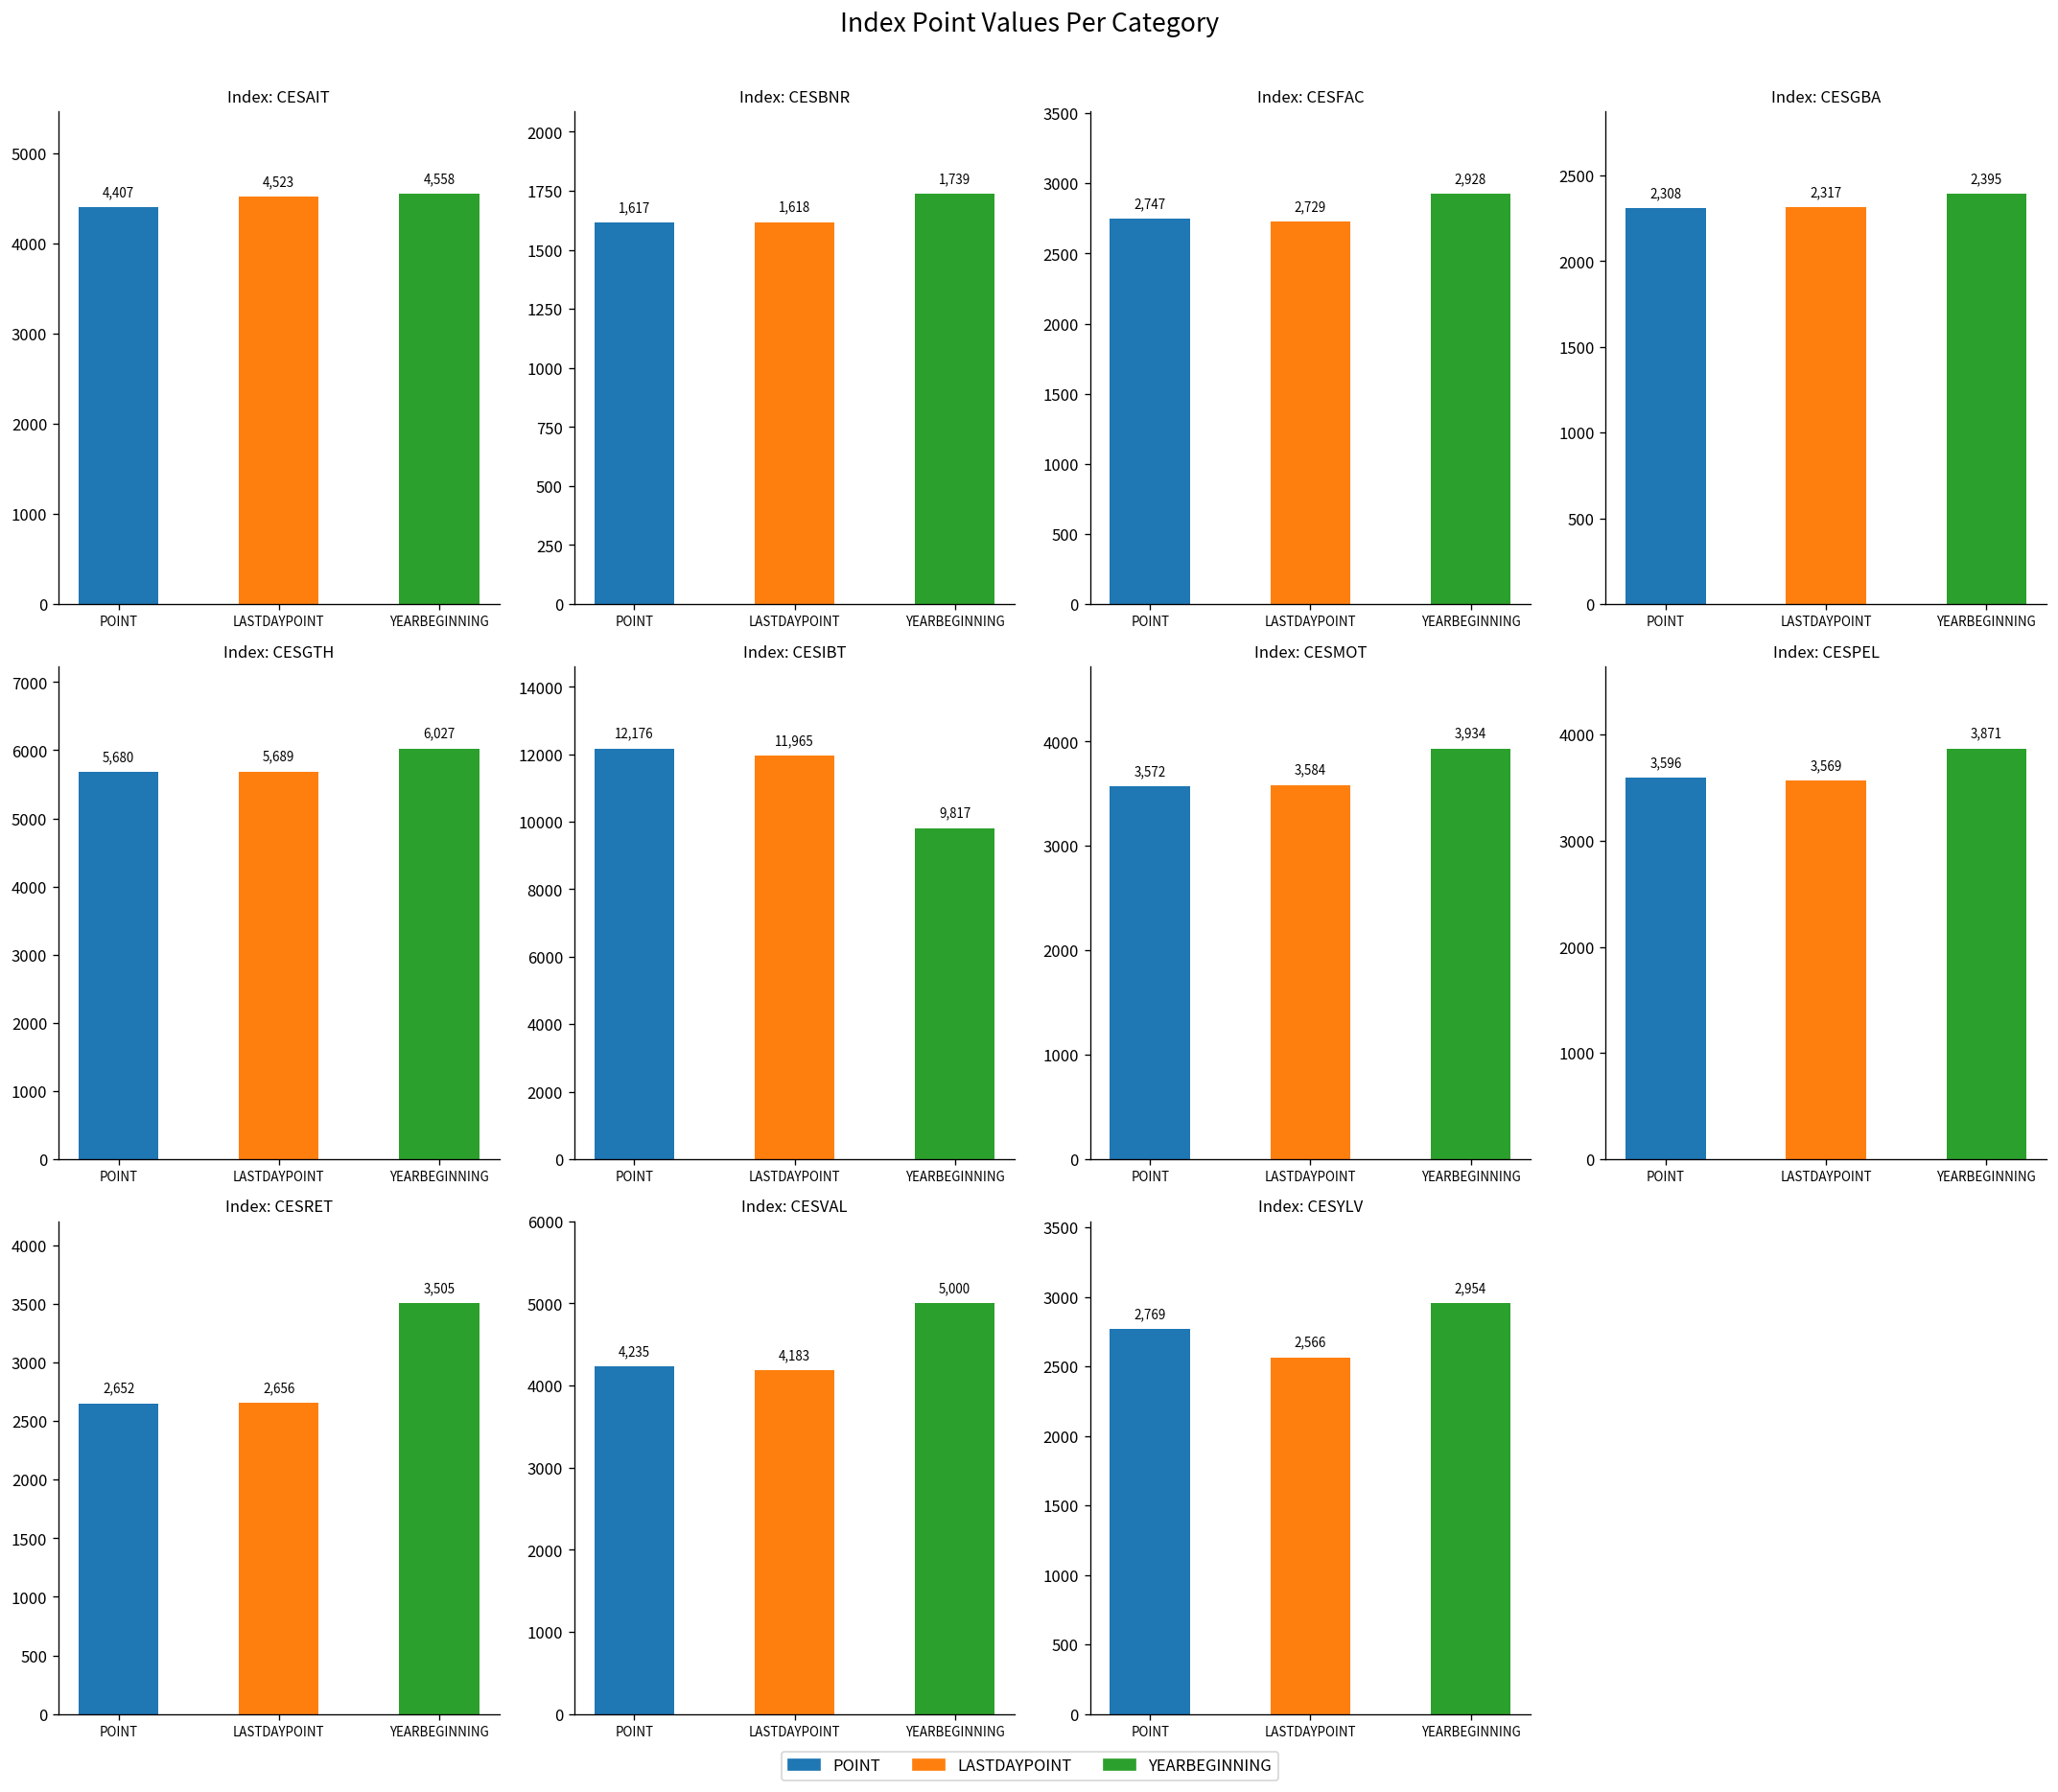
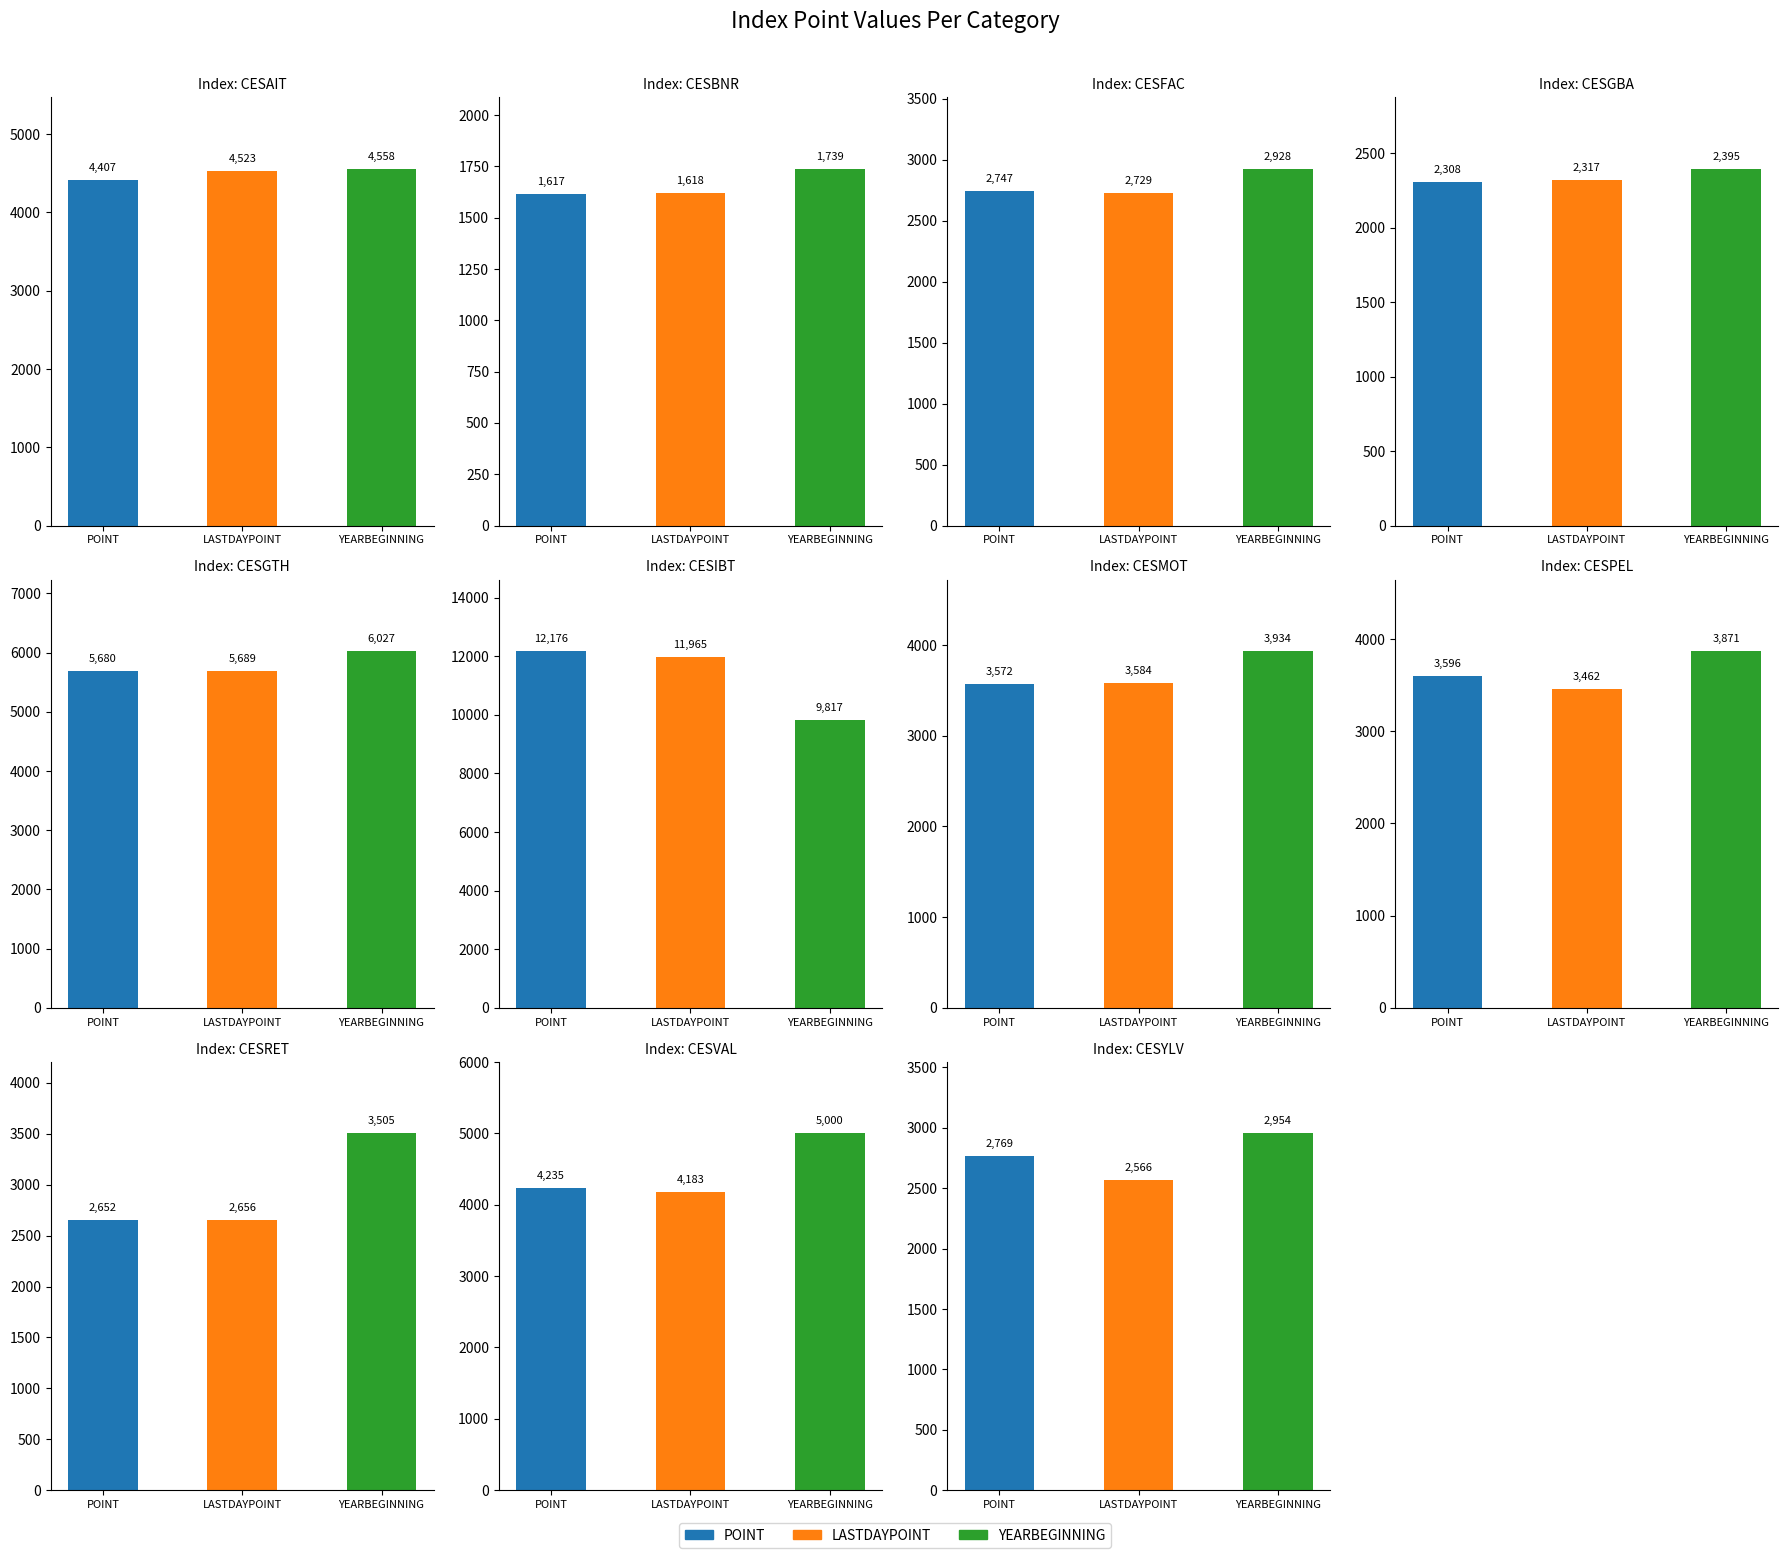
  {
    "Index: CESAIT": {
      "POINT": "4,407",
      "LASTDAYPOINT": "4,523",
      "YEARBEGINNING": "4,558"
    },
    "Index: CESBNR": {
      "POINT": "1,617",
      "LASTDAYPOINT": "1,618",
      "YEARBEGINNING": "1,739"
    },
    "Index: CESFAC": {
      "POINT": "2,747",
      "LASTDAYPOINT": "2,729",
      "YEARBEGINNING": "2,928"
    },
    "Index: CESGBA": {
      "POINT": "2,308",
      "LASTDAYPOINT": "2,317",
      "YEARBEGINNING": "2,395"
    },
    "Index: CESGTH": {
      "POINT": "5,680",
      "LASTDAYPOINT": "5,689",
      "YEARBEGINNING": "6,027"
    },
    "Index: CESIBT": {
      "POINT": "12,176",
      "LASTDAYPOINT": "11,965",
      "YEARBEGINNING": "9,817"
    },
    "Index: CESMOT": {
      "POINT": "3,572",
      "LASTDAYPOINT": "3,584",
      "YEARBEGINNING": "3,934"
    },
    "Index: CESPEL": {
      "POINT": "3,596",
-     "LASTDAYPOINT": "3,569",
+     "LASTDAYPOINT": "3,462",
      "YEARBEGINNING": "3,871"
    },
    "Index: CESRET": {
      "POINT": "2,652",
      "LASTDAYPOINT": "2,656",
      "YEARBEGINNING": "3,505"
    },
    "Index: CESVAL": {
      "POINT": "4,235",
      "LASTDAYPOINT": "4,183",
      "YEARBEGINNING": "5,000"
    },
    "Index: CESYLV": {
      "POINT": "2,769",
      "LASTDAYPOINT": "2,566",
      "YEARBEGINNING": "2,954"
    }
  }
